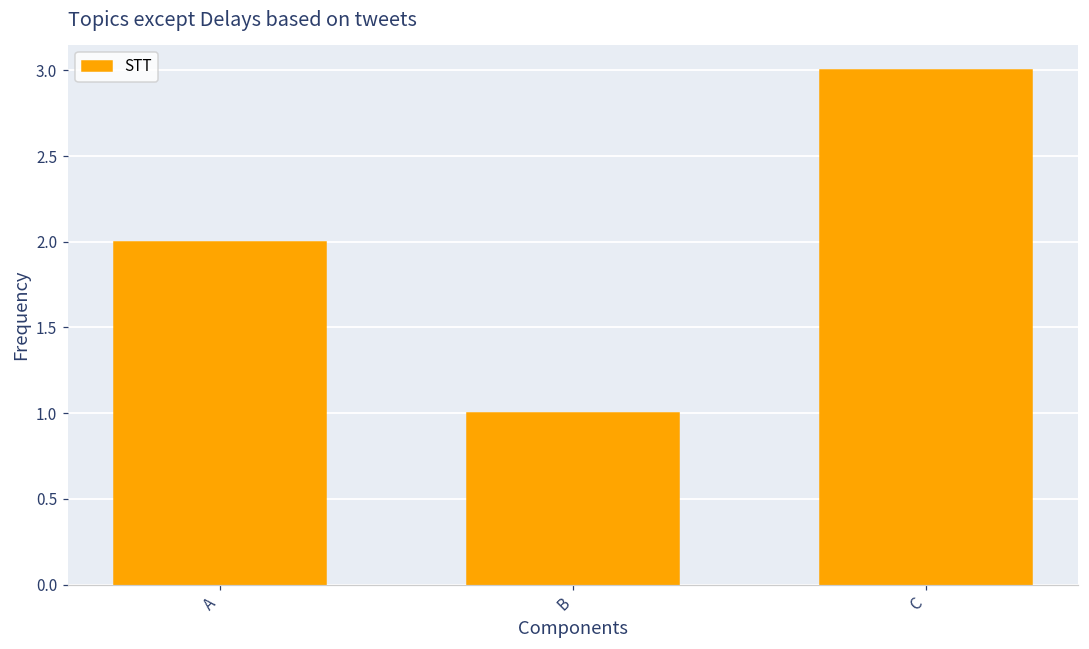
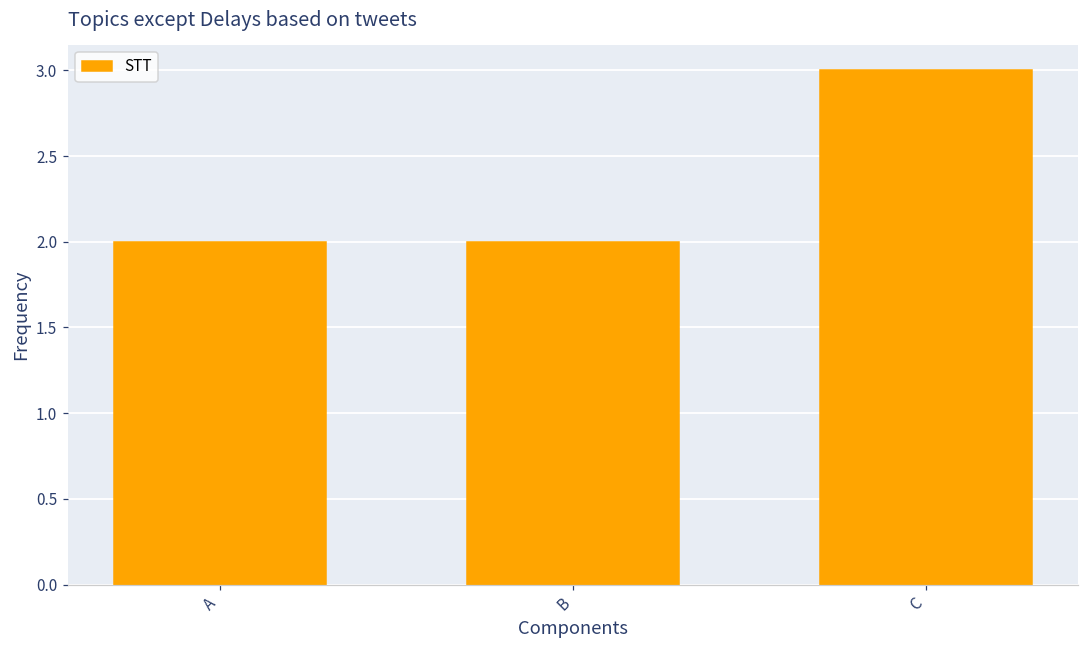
  {
    "A": 2,
-   "B": 1,
+   "B": 2,
    "C": 3
  }
